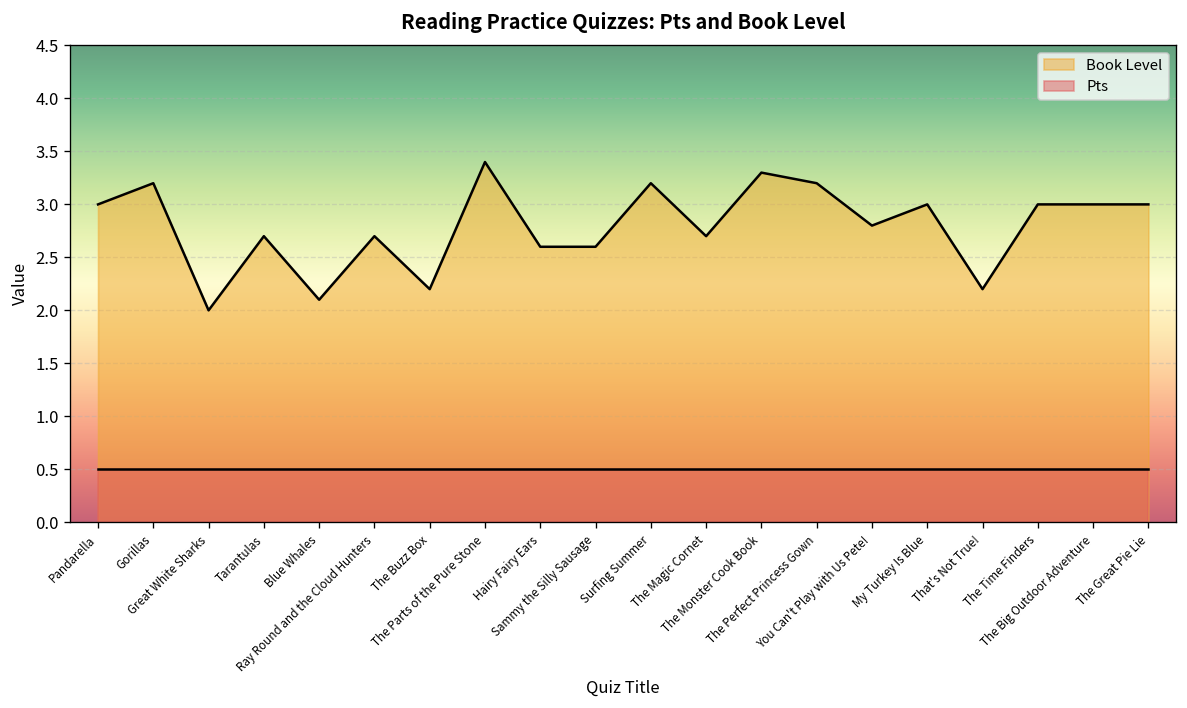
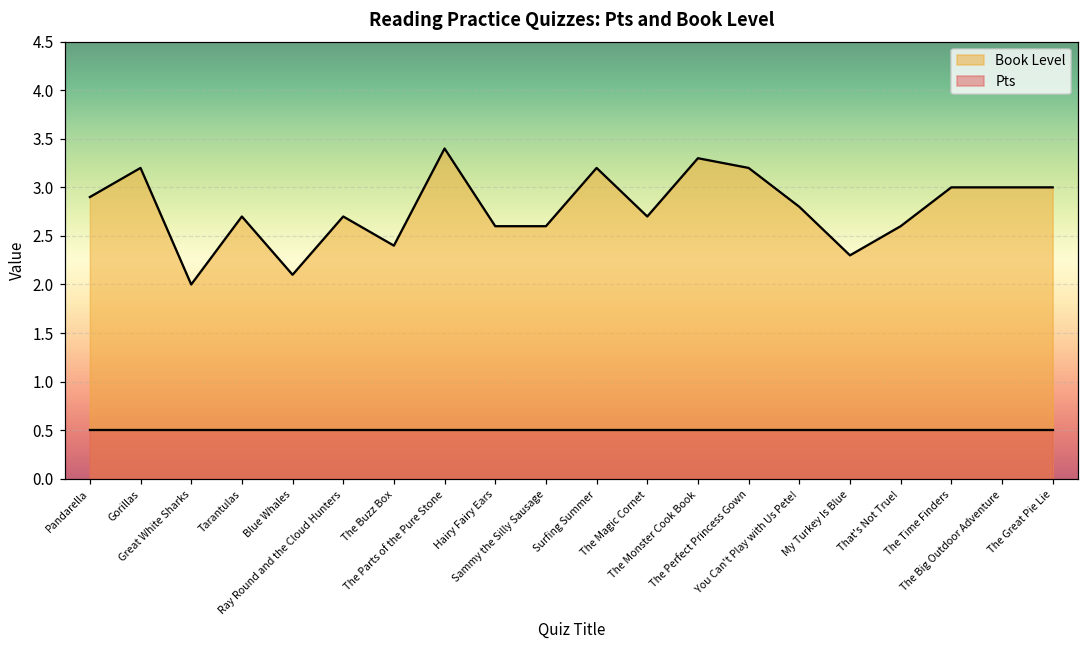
  {
    "Book Level": {
-     "Pandarella": 3.0,
+     "Pandarella": 2.9,
      "Gorillas": 3.2,
      "Great White Sharks": 2.0,
      "Tarantulas": 2.7,
      "Blue Whales": 2.1,
      "Ray Round and the Cloud Hunters": 2.7,
-     "The Buzz Box": 2.2,
+     "The Buzz Box": 2.4,
      "The Parts of the Pure Stone": 3.4,
      "Hairy Fairy Ears": 2.6,
      "Sammy the Silly Sausage": 2.6,
      "Surfing Summer": 3.2,
      "The Magic Cornet": 2.7,
      "The Monster Cook Book": 3.3,
      "The Perfect Princess Gown": 3.2,
      "You Can't Play with Us Pete!": 2.8,
-     "My Turkey Is Blue": 3.0,
-     "That's Not True!": 2.2,
+     "My Turkey Is Blue": 2.3,
+     "That's Not True!": 2.6,
      "The Time Finders": 3.0,
      "The Big Outdoor Adventure": 3.0,
      "The Great Pie Lie": 3.0
    },
    "Pts": {
      "Pandarella": 0.5,
      "Gorillas": 0.5,
      "Great White Sharks": 0.5,
      "Tarantulas": 0.5,
      "Blue Whales": 0.5,
      "Ray Round and the Cloud Hunters": 0.5,
      "The Buzz Box": 0.5,
      "The Parts of the Pure Stone": 0.5,
      "Hairy Fairy Ears": 0.5,
      "Sammy the Silly Sausage": 0.5,
      "Surfing Summer": 0.5,
      "The Magic Cornet": 0.5,
      "The Monster Cook Book": 0.5,
      "The Perfect Princess Gown": 0.5,
      "You Can't Play with Us Pete!": 0.5,
      "My Turkey Is Blue": 0.5,
      "That's Not True!": 0.5,
      "The Time Finders": 0.5,
      "The Big Outdoor Adventure": 0.5,
      "The Great Pie Lie": 0.5
    }
  }
